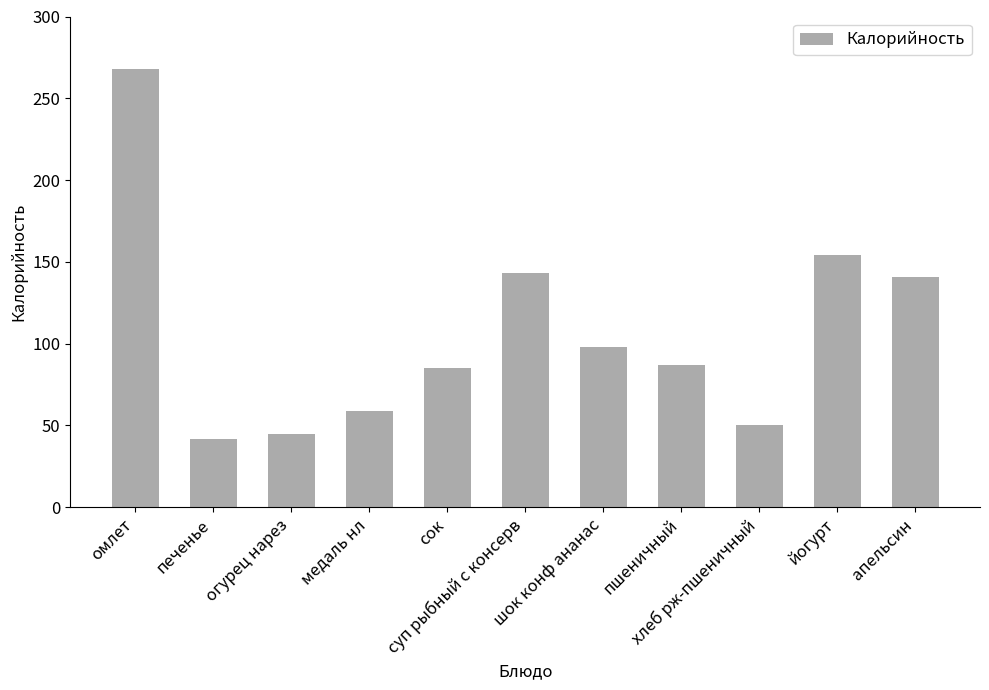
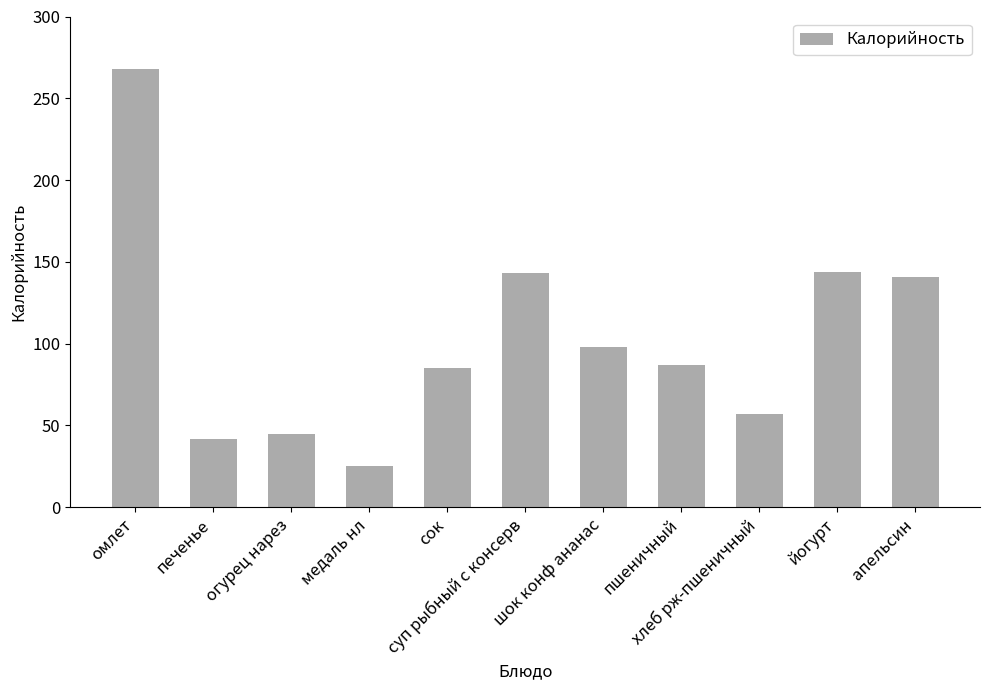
  {
    "омлет": 268,
    "печенье": 42,
    "огурец нарез": 45,
-   "медаль нл": 59,
+   "медаль нл": 25,
    "сок": 85,
    "суп рыбный с консерв": 143,
    "шок конф ананас": 98,
    "пшеничный": 87,
-   "хлеб рж-пшеничный": 50,
-   "йогурт": 154,
+   "хлеб рж-пшеничный": 57,
+   "йогурт": 144,
    "апельсин": 141
  }
